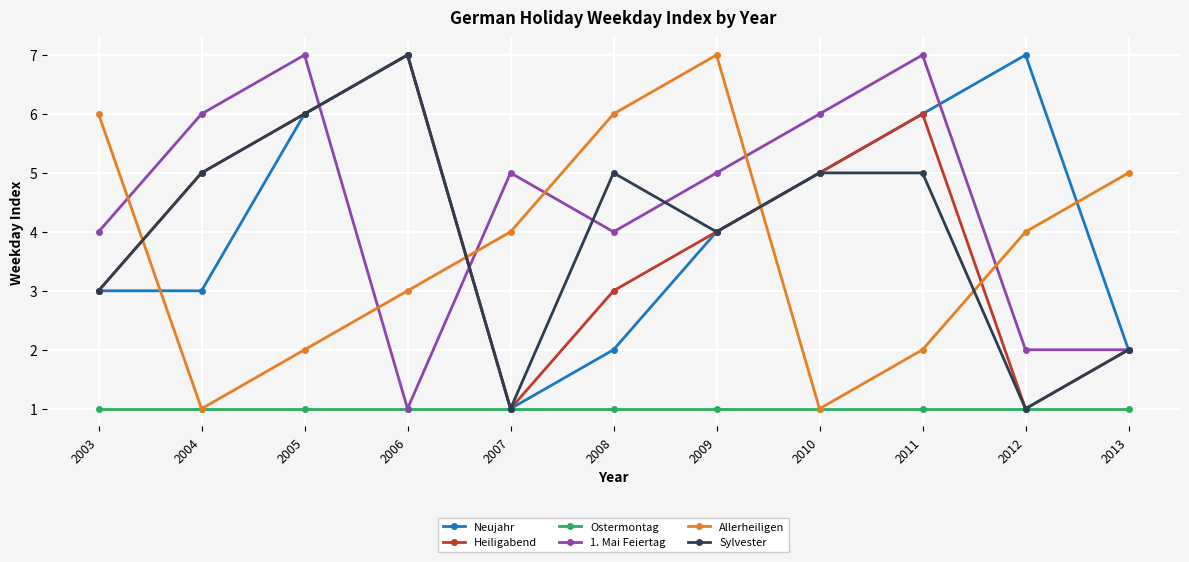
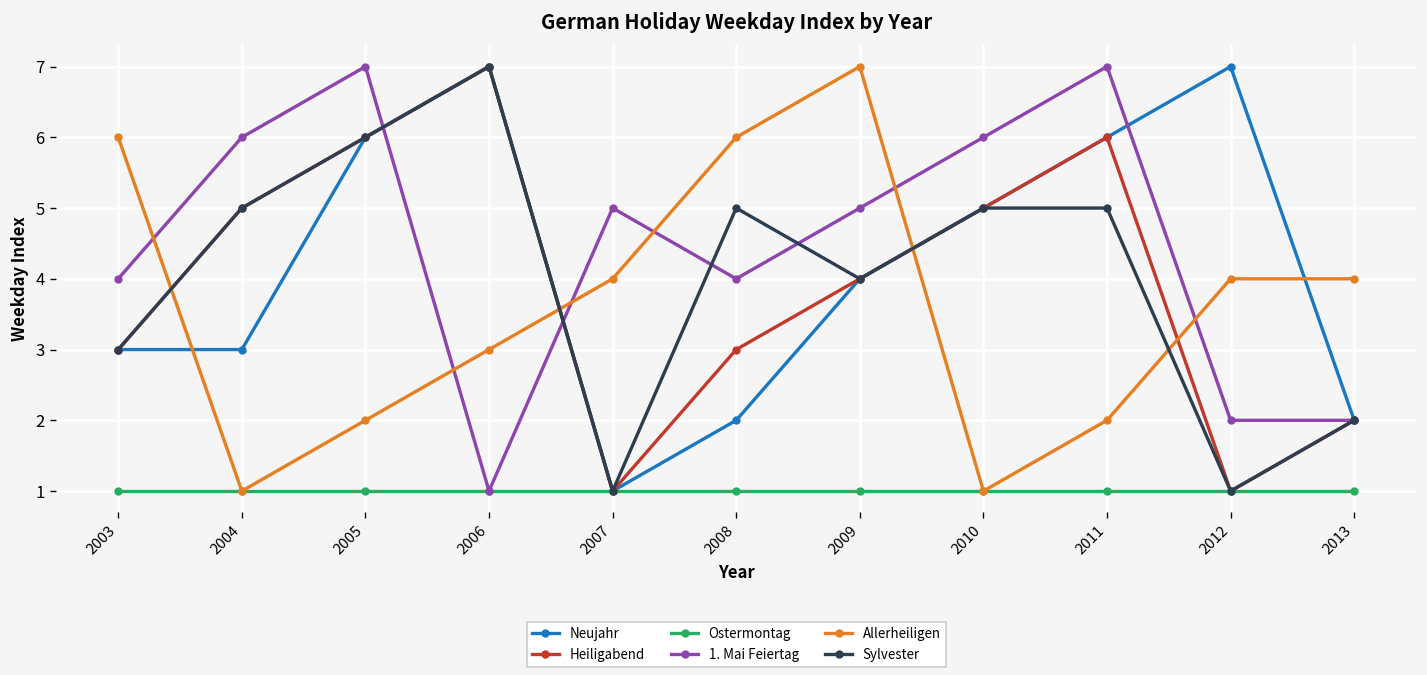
  {
    "Neujahr": {
      "2004": 3,
      "2008": 2,
      "2012": 7
    },
    "Heiligabend": {
      "2008": 3
    },
    "Ostermontag": {
      "2003": 1,
      "2005": 1,
      "2008": 1,
      "2009": 1,
      "2011": 1,
      "2013": 1
    },
    "1. Mai Feiertag": {
      "2003": 4,
      "2004": 6,
      "2005": 7,
      "2007": 5,
      "2008": 4,
      "2009": 5,
      "2010": 6,
      "2011": 7,
      "2012": 2
    },
    "Allerheiligen": {
      "2003": 6,
      "2005": 2,
      "2006": 3,
      "2007": 4,
      "2008": 6,
      "2009": 7,
      "2011": 2,
      "2012": 4,
-     "2013": 5
+     "2013": 4
    },
    "Sylvester": {
      "2008": 5,
      "2011": 5
    }
  }
